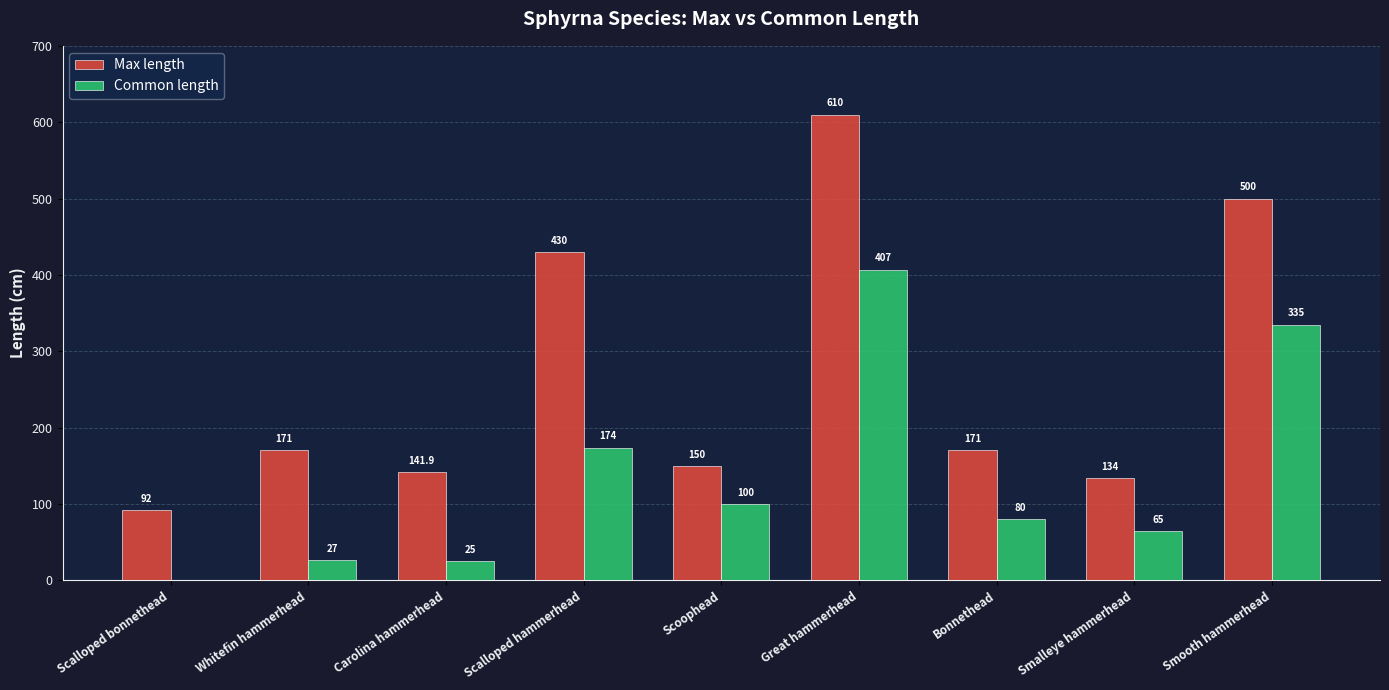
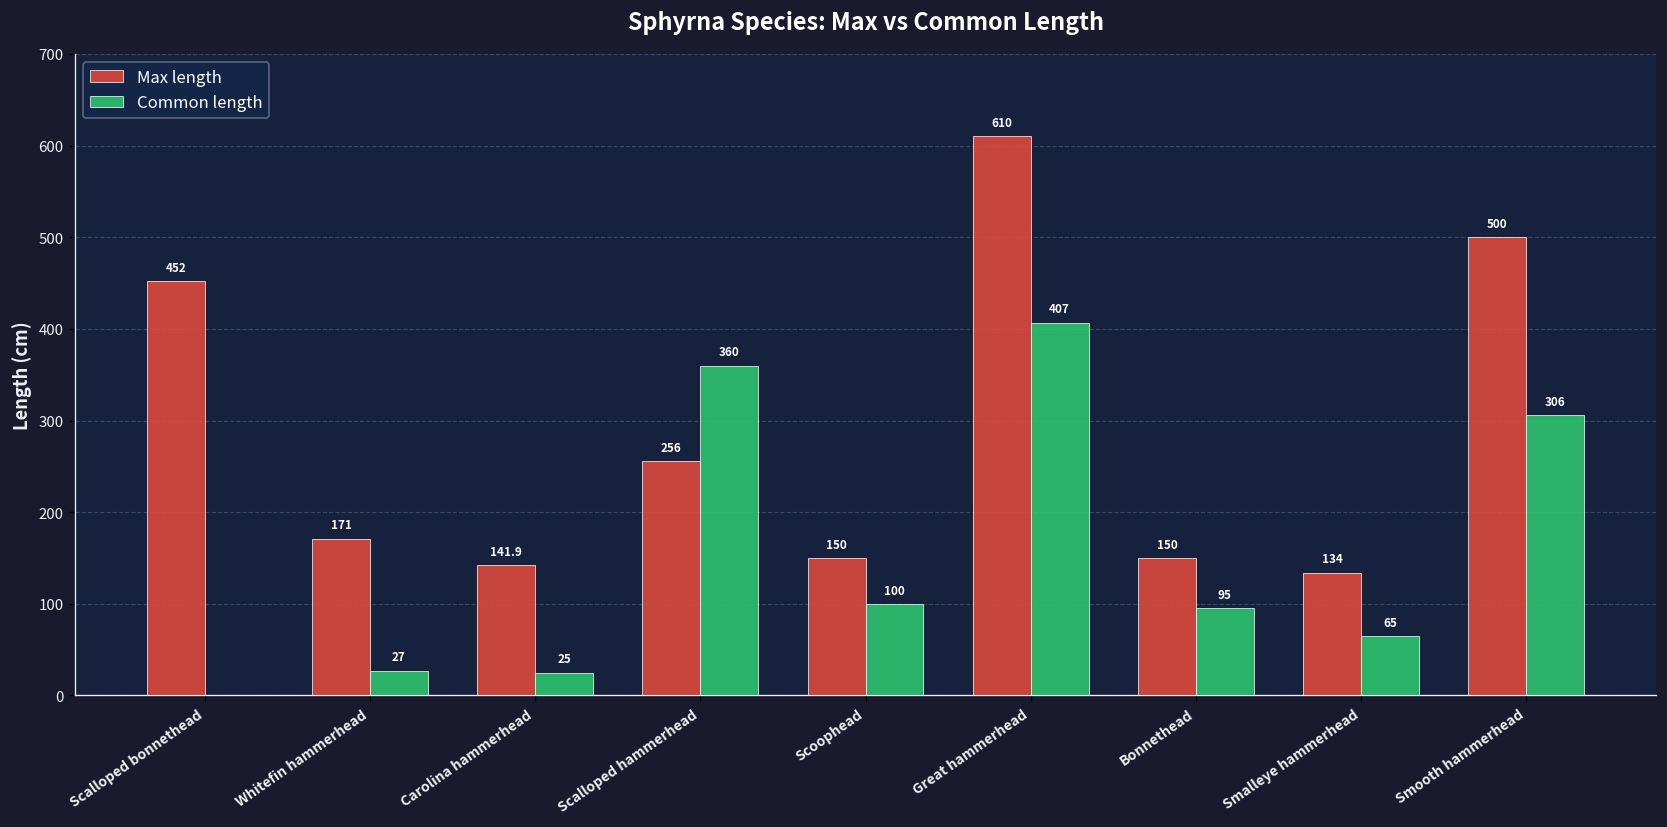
  {
    "Max length": {
-     "Scalloped bonnethead": 92,
+     "Scalloped bonnethead": 452,
      "Whitefin hammerhead": 171,
      "Carolina hammerhead": 141.9,
-     "Scalloped hammerhead": 430,
+     "Scalloped hammerhead": 256,
      "Scoophead": 150,
      "Great hammerhead": 610,
-     "Bonnethead": 171,
+     "Bonnethead": 150,
      "Smalleye hammerhead": 134,
      "Smooth hammerhead": 500
    },
    "Common length": {
      "Whitefin hammerhead": 27,
      "Carolina hammerhead": 25,
-     "Scalloped hammerhead": 174,
+     "Scalloped hammerhead": 360,
      "Scoophead": 100,
      "Great hammerhead": 407,
-     "Bonnethead": 80,
+     "Bonnethead": 95,
      "Smalleye hammerhead": 65,
-     "Smooth hammerhead": 335
+     "Smooth hammerhead": 306
    }
  }
